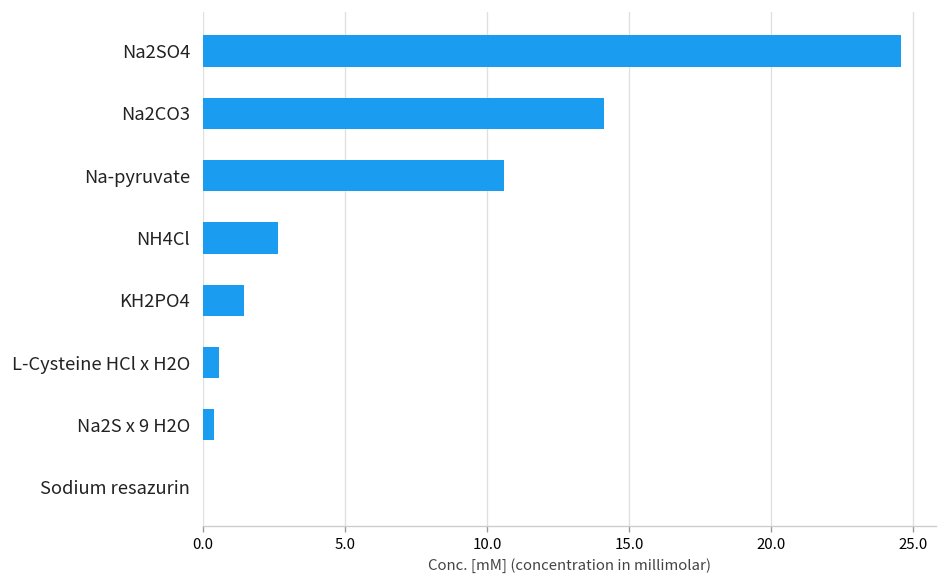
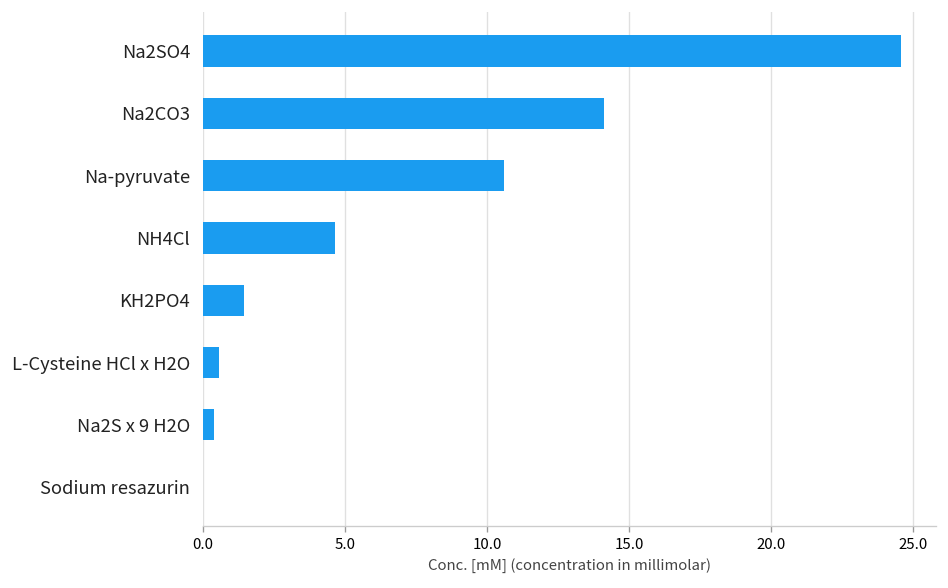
  {
    "Na2SO4": 24.6,
    "Na2CO3": 14.1,
    "Na-pyruvate": 10.6,
-   "NH4Cl": 2.7,
+   "NH4Cl": 4.7,
    "KH2PO4": 1.5,
    "L-Cysteine HCl x H2O": 0.6,
    "Na2S x 9 H2O": 0.4
  }
